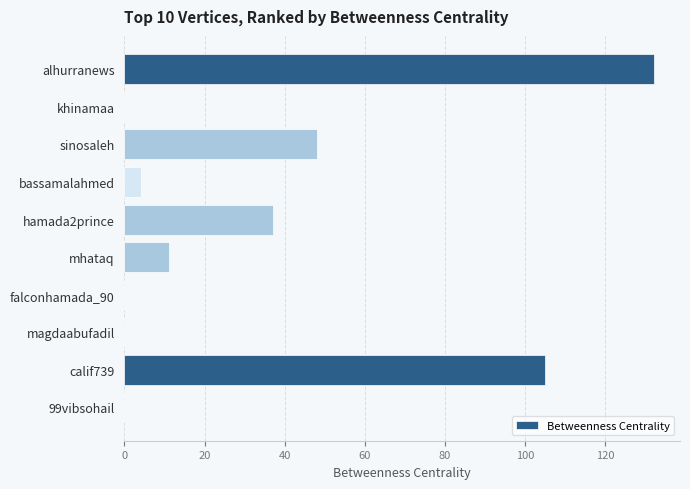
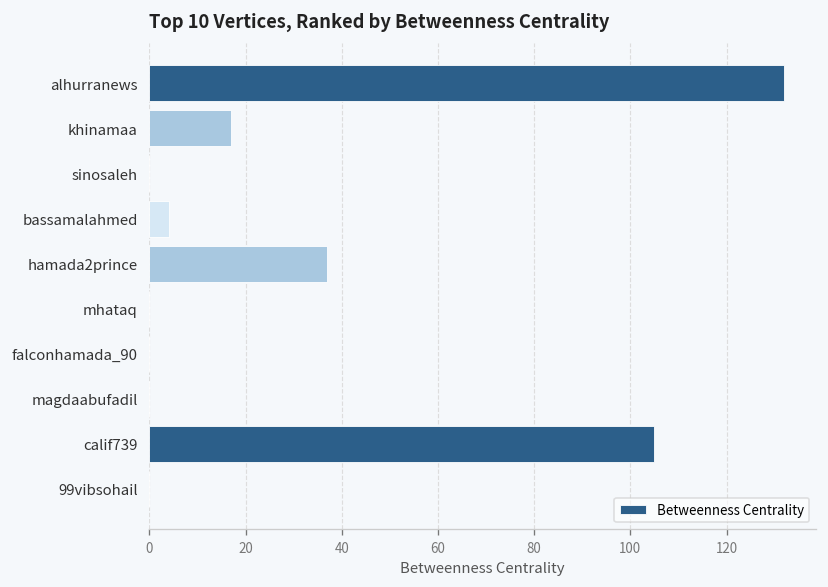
  {
    "alhurranews": 132,
-   "khinamaa": 0,
-   "sinosaleh": 48,
+   "khinamaa": 17,
+   "sinosaleh": 0,
    "bassamalahmed": 4,
    "hamada2prince": 37,
-   "mhataq": 11,
+   "mhataq": 0,
    "falconhamada_90": 0,
    "magdaabufadil": 0,
    "calif739": 105,
    "99vibsohail": 0
  }
